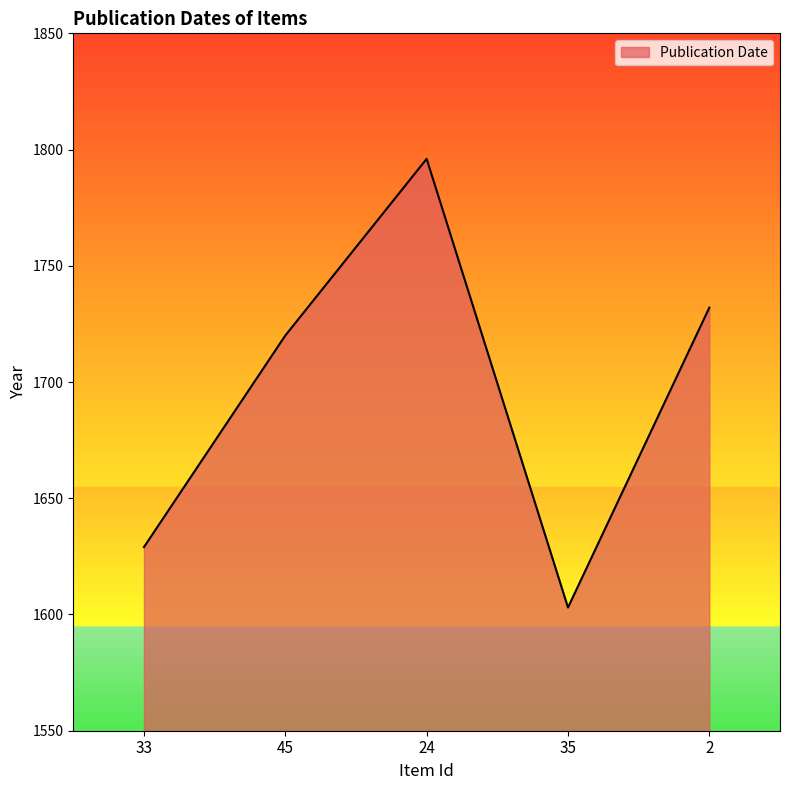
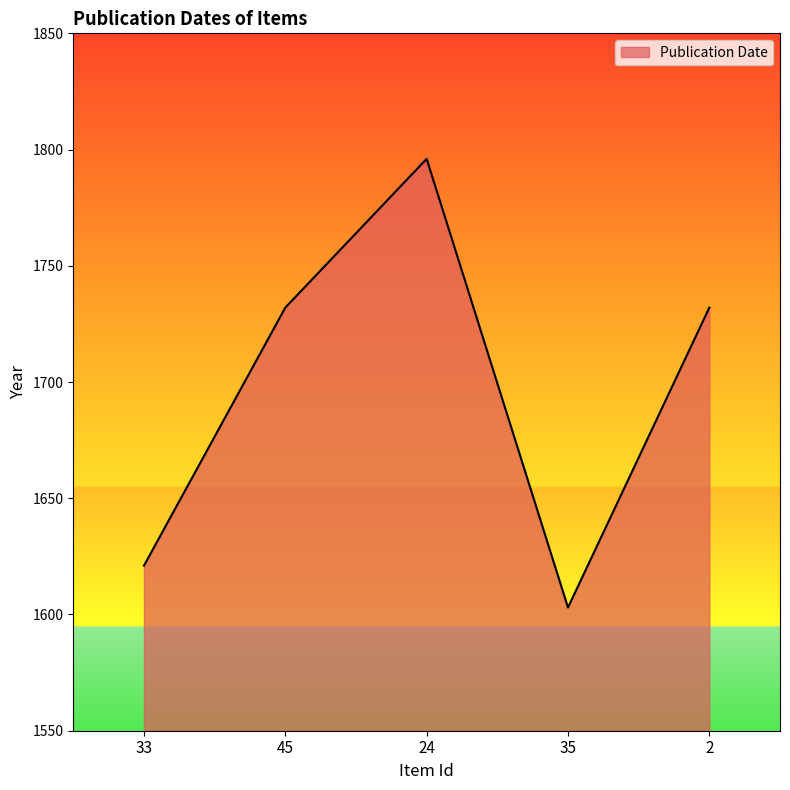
  {
-   "33": 1629,
-   "45": 1720,
+   "33": 1621,
+   "45": 1732,
    "24": 1796,
    "35": 1603,
    "2": 1732
  }
